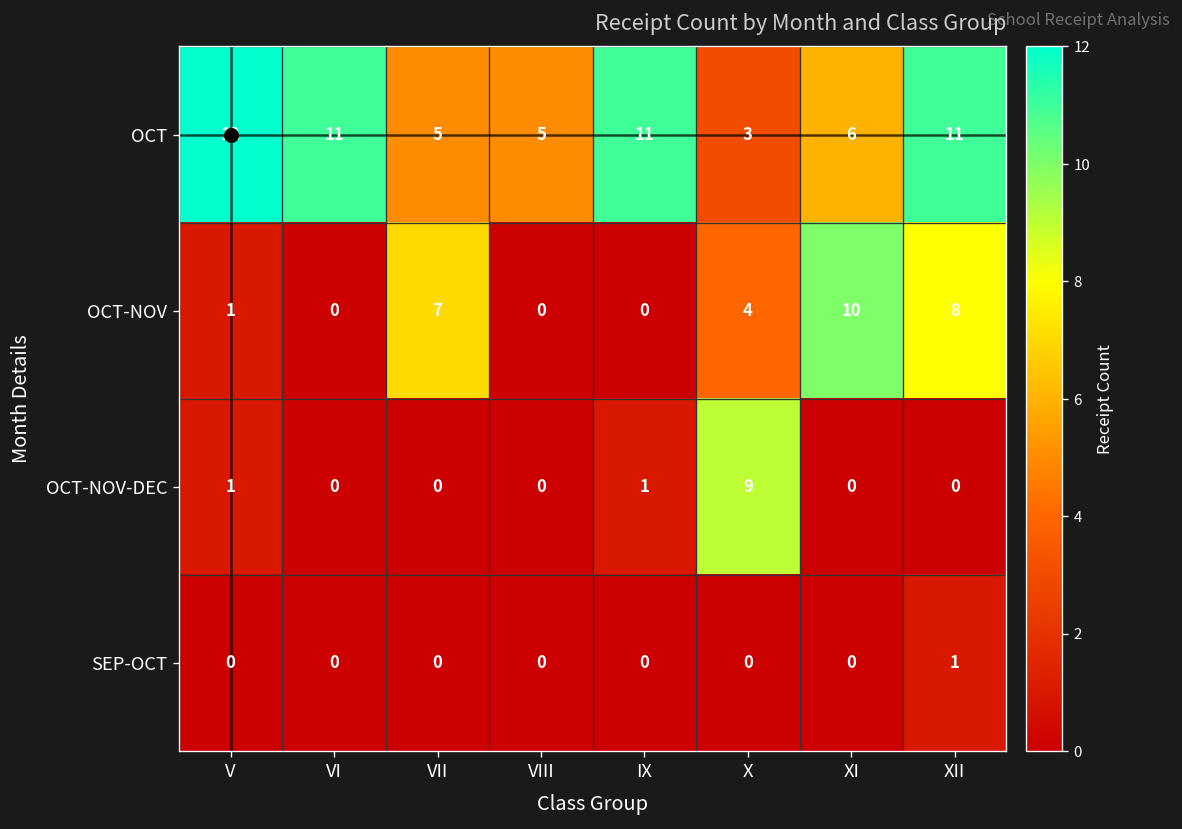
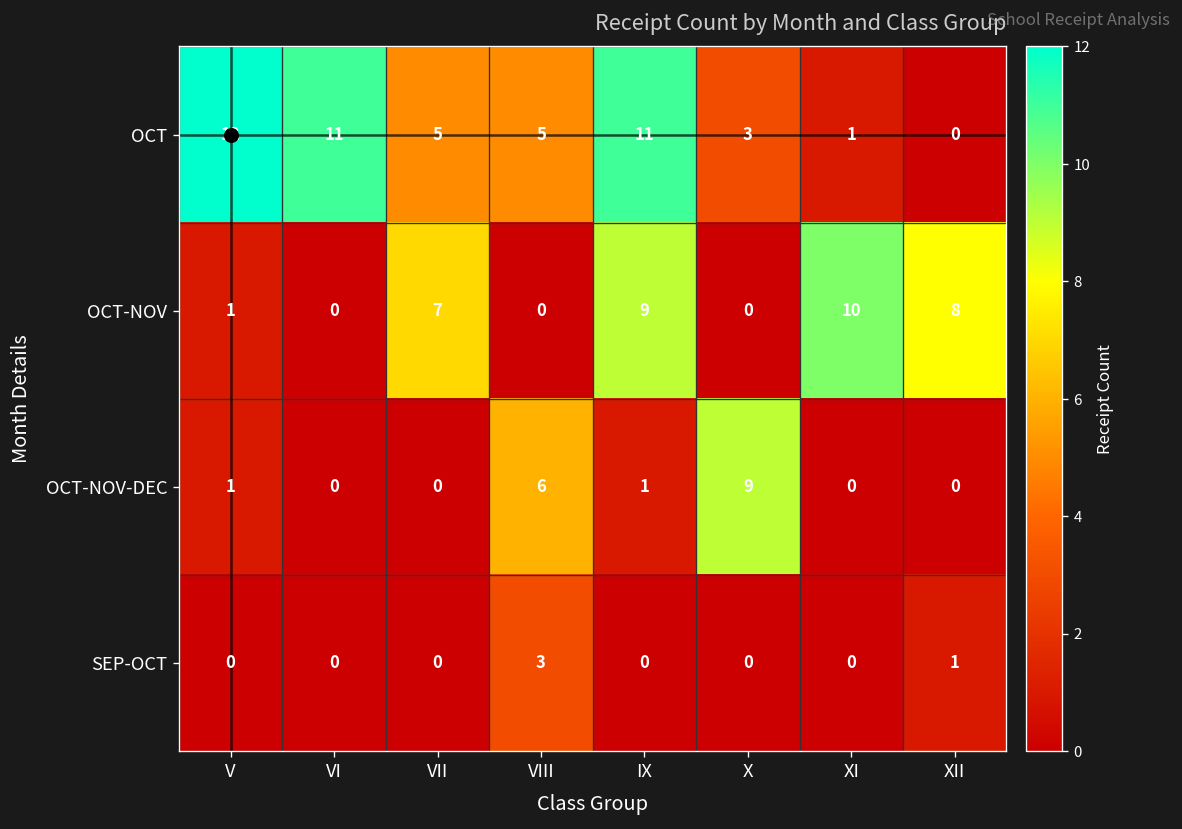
  {
    "OCT": {
      "VI": 11,
      "VII": 5,
      "VIII": 5,
      "IX": 11,
      "X": 3,
-     "XI": 6,
-     "XII": 11
+     "XI": 1,
+     "XII": 0
    },
    "OCT-NOV": {
      "V": 1,
      "VI": 0,
      "VII": 7,
      "VIII": 0,
-     "IX": 0,
-     "X": 4,
+     "IX": 9,
+     "X": 0,
      "XI": 10,
      "XII": 8
    },
    "OCT-NOV-DEC": {
      "V": 1,
      "VI": 0,
      "VII": 0,
-     "VIII": 0,
+     "VIII": 6,
      "IX": 1,
      "X": 9,
      "XI": 0,
      "XII": 0
    },
    "SEP-OCT": {
      "V": 0,
      "VI": 0,
      "VII": 0,
-     "VIII": 0,
+     "VIII": 3,
      "IX": 0,
      "X": 0,
      "XI": 0,
      "XII": 1
    }
  }
